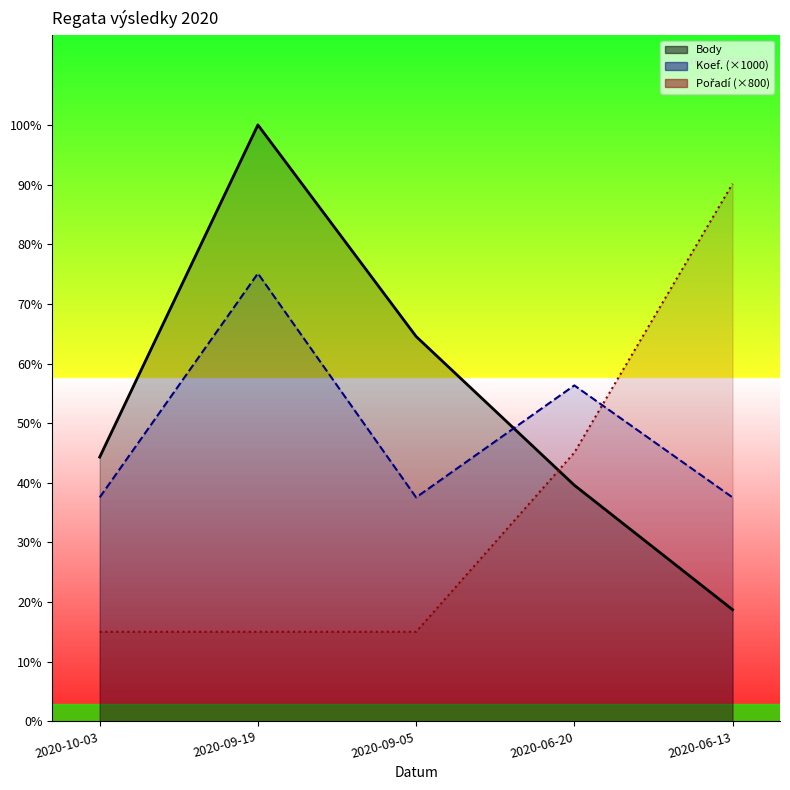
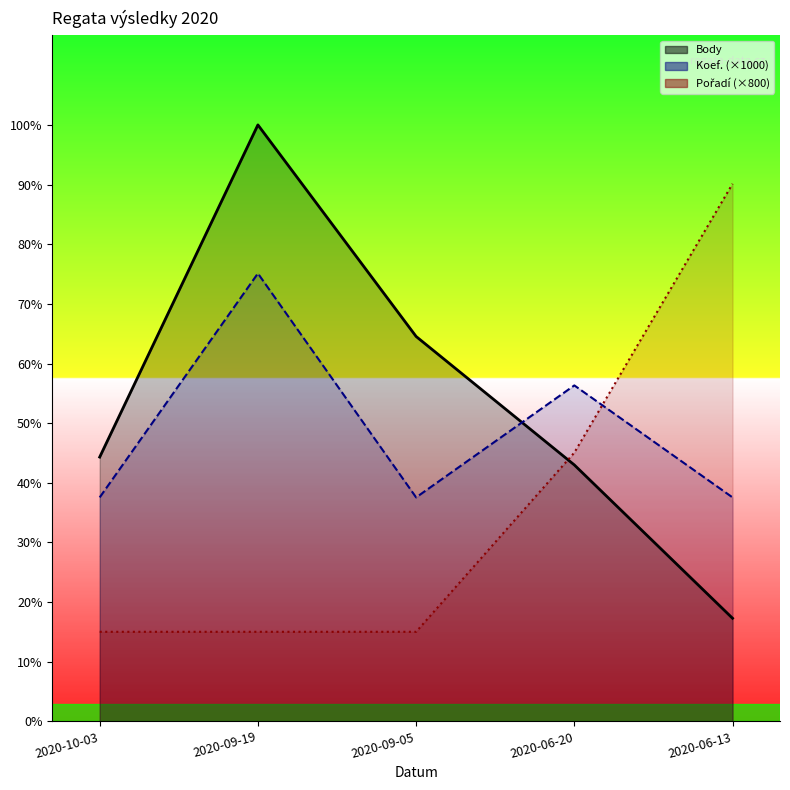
  {
    "Body": {
      "2020-10-03": "44%",
      "2020-09-19": "100%",
      "2020-09-05": "65%",
-     "2020-06-20": "40%",
-     "2020-06-13": "19%"
+     "2020-06-20": "43%",
+     "2020-06-13": "17%"
    }
  }
